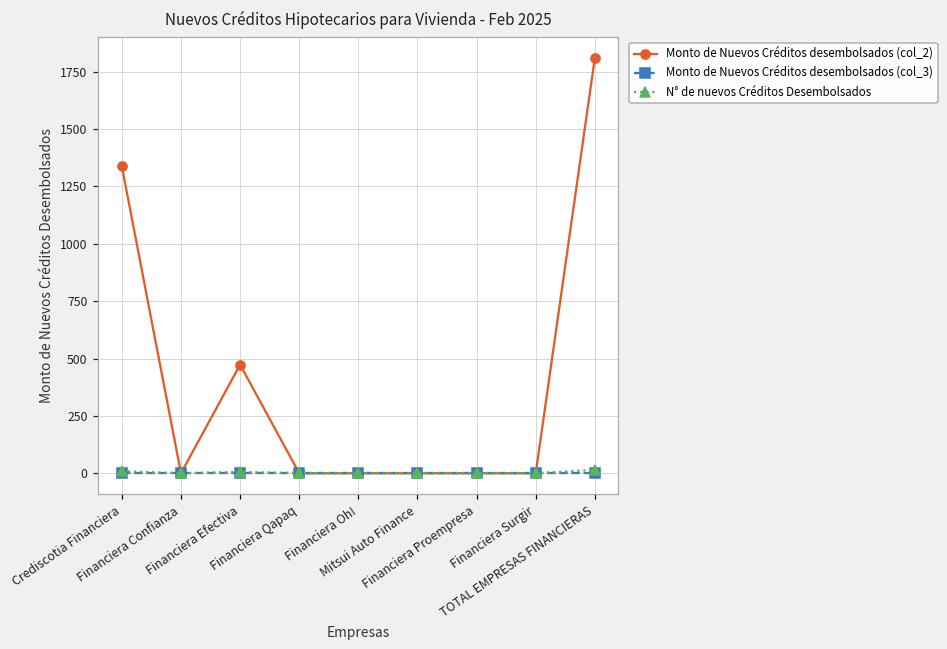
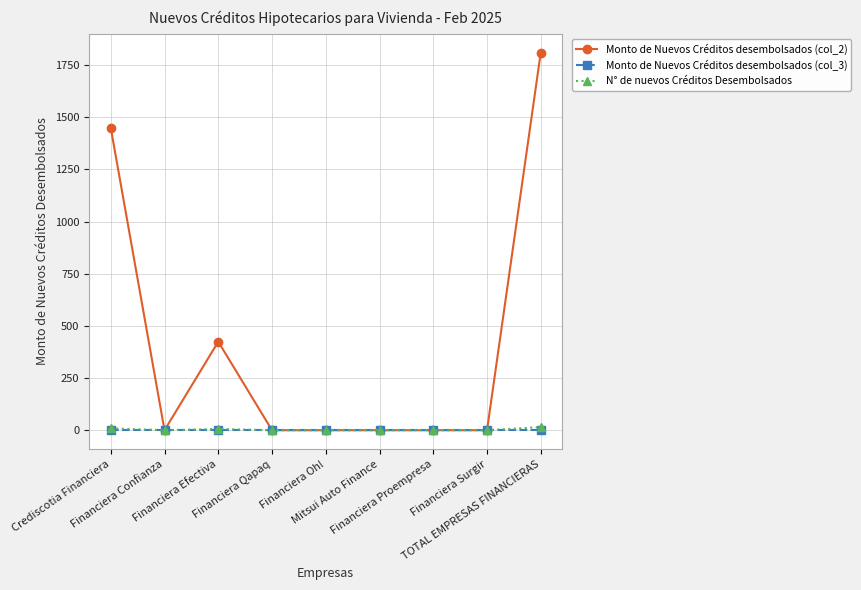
  {
    "Monto de Nuevos Créditos desembolsados (col_2)": {
-     "Crediscotia Financiera": 1340,
-     "Financiera Efectiva": 470,
+     "Crediscotia Financiera": 1450,
+     "Financiera Efectiva": 420,
      "TOTAL EMPRESAS FINANCIERAS": 1810
    },
    "Monto de Nuevos Créditos desembolsados (col_3)": {
      "TOTAL EMPRESAS FINANCIERAS": 0
    },
    "N° de nuevos Créditos Desembolsados": {
      "TOTAL EMPRESAS FINANCIERAS": 20
    }
  }
